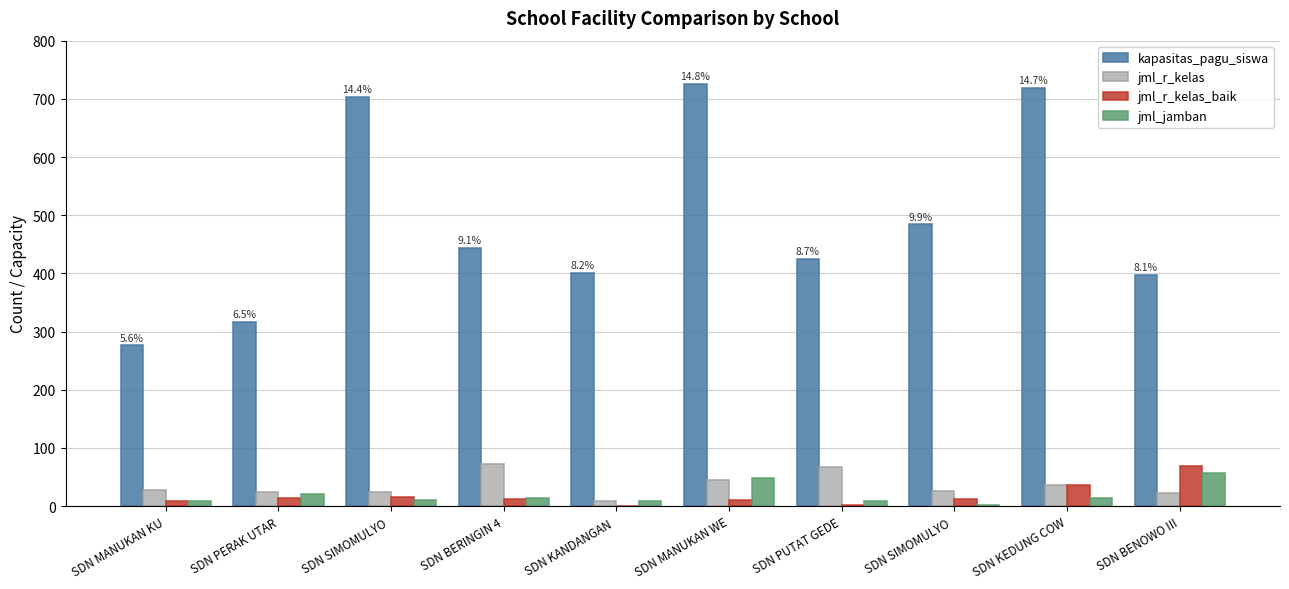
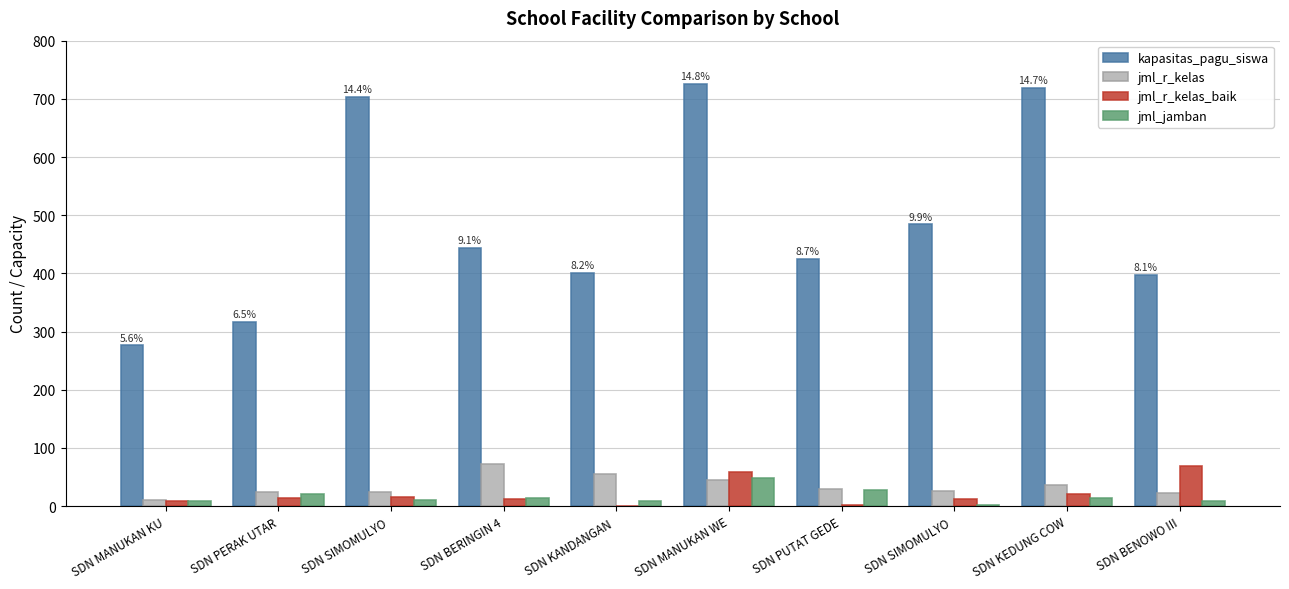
  {
    "jml_r_kelas": {
-     "SDN MANUKAN KU": 30,
+     "SDN MANUKAN KU": 10,
      "SDN PERAK UTAR": 20,
      "SDN BERINGIN 4": 70,
-     "SDN KANDANGAN": 10,
+     "SDN KANDANGAN": 60,
      "SDN MANUKAN WE": 40,
-     "SDN PUTAT GEDE": 70,
+     "SDN PUTAT GEDE": 30,
      "SDN KEDUNG COW": 40,
      "SDN BENOWO III": 20
    },
    "jml_r_kelas_baik": {
      "SDN MANUKAN KU": 10,
      "SDN PERAK UTAR": 10,
      "SDN BERINGIN 4": 10,
      "SDN KANDANGAN": 0,
-     "SDN MANUKAN WE": 10,
-     "SDN KEDUNG COW": 40,
+     "SDN MANUKAN WE": 60,
+     "SDN KEDUNG COW": 20,
      "SDN BENOWO III": 70
    },
    "jml_jamban": {
      "SDN MANUKAN KU": 10,
      "SDN PERAK UTAR": 20,
      "SDN BERINGIN 4": 10,
      "SDN KANDANGAN": 10,
      "SDN MANUKAN WE": 50,
-     "SDN PUTAT GEDE": 10,
+     "SDN PUTAT GEDE": 30,
      "SDN KEDUNG COW": 10,
-     "SDN BENOWO III": 60
+     "SDN BENOWO III": 10
    }
  }
